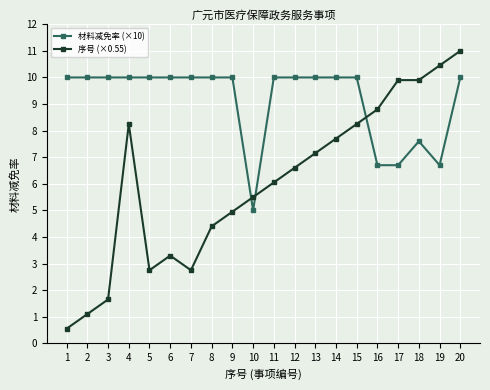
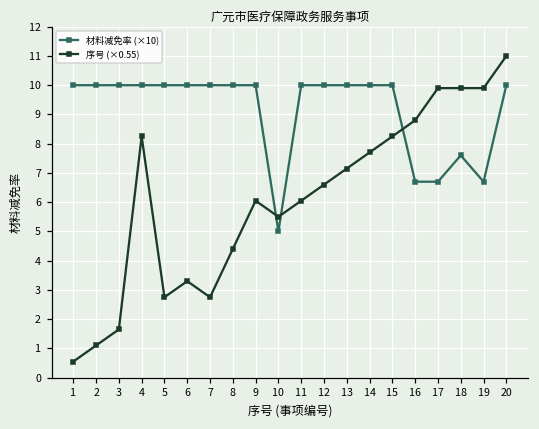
  {
    "材料减免率 (×10)": {
      "1": 10.0,
      "2": 10.0,
      "3": 10.0,
      "4": 10.0,
      "5": 10.0,
      "6": 10.0,
      "7": 10.0,
      "8": 10.0,
      "9": 10.0,
      "10": 5.0,
      "11": 10.0,
      "12": 10.0,
      "13": 10.0,
      "14": 10.0,
      "15": 10.0,
      "16": 6.7,
      "17": 6.7,
      "18": 7.6,
      "19": 6.7,
      "20": 10.0
    },
    "序号 (×0.55)": {
      "1": 0.6,
      "2": 1.1,
      "3": 1.7,
      "4": 8.3,
      "5": 2.8,
      "6": 3.3,
      "7": 2.8,
      "8": 4.4,
-     "9": 5.0,
+     "9": 6.1,
      "10": 5.5,
      "11": 6.1,
      "12": 6.6,
      "13": 7.2,
      "14": 7.7,
      "15": 8.3,
      "16": 8.8,
      "17": 9.9,
      "18": 9.9,
-     "19": 10.5,
+     "19": 9.9,
      "20": 11.0
    }
  }
